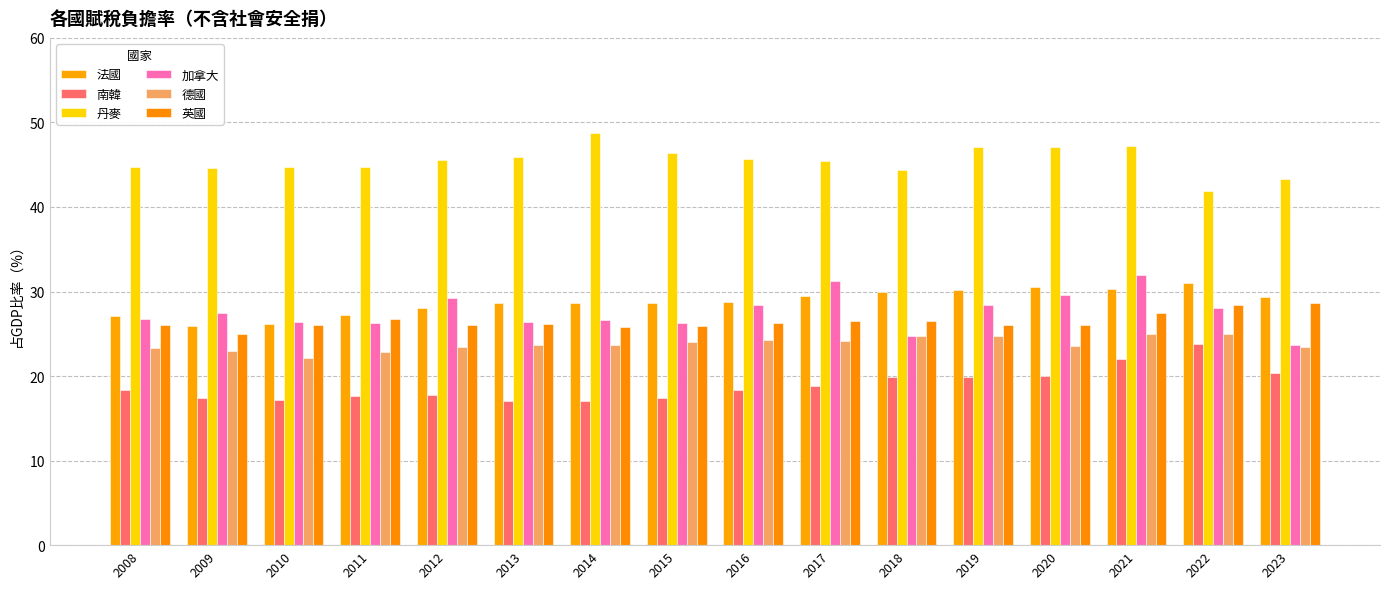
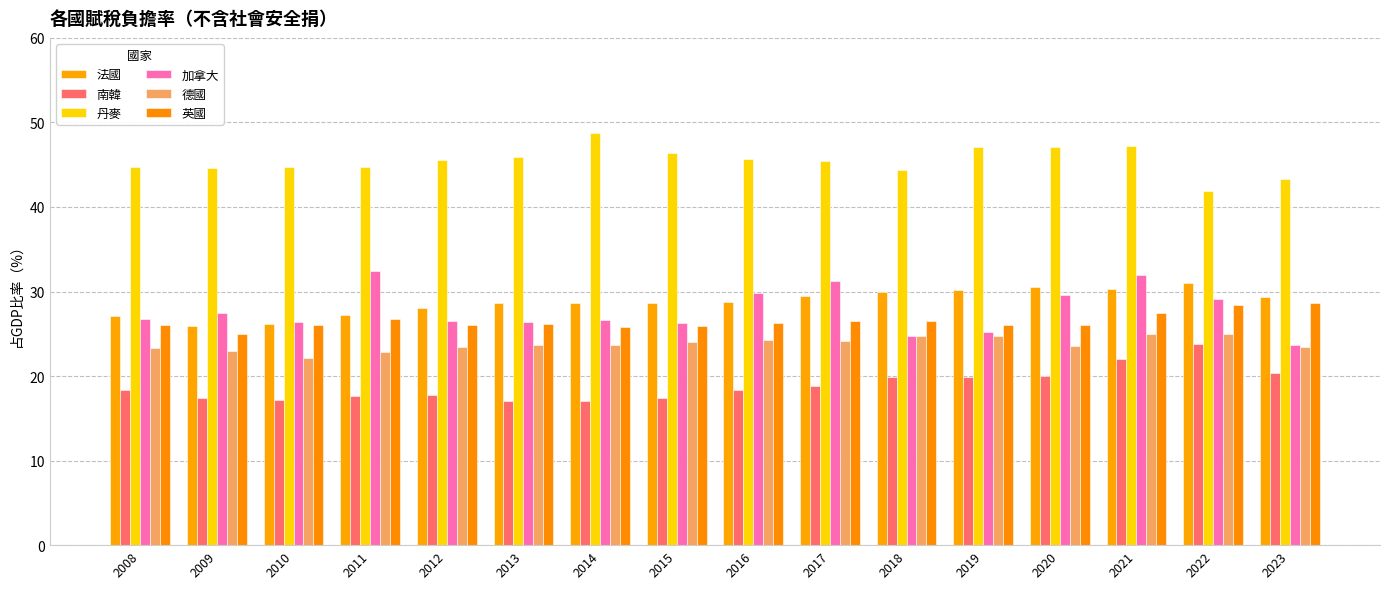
  {
    "加拿大": {
      "2008": 27,
      "2009": 28,
      "2010": 26,
-     "2011": 26,
-     "2012": 29,
+     "2011": 32,
+     "2012": 27,
      "2013": 26,
      "2014": 27,
      "2015": 26,
-     "2016": 28,
+     "2016": 30,
      "2017": 31,
      "2018": 25,
-     "2019": 28,
+     "2019": 25,
      "2020": 30,
      "2021": 32,
-     "2022": 28,
+     "2022": 29,
      "2023": 24
    }
  }
